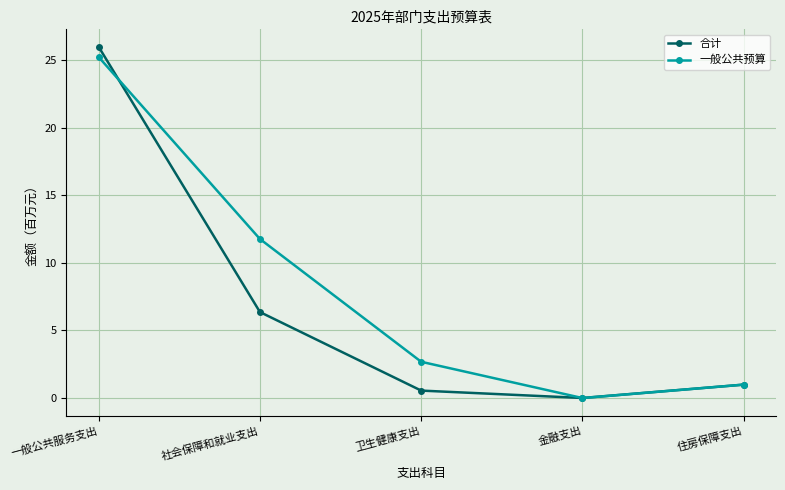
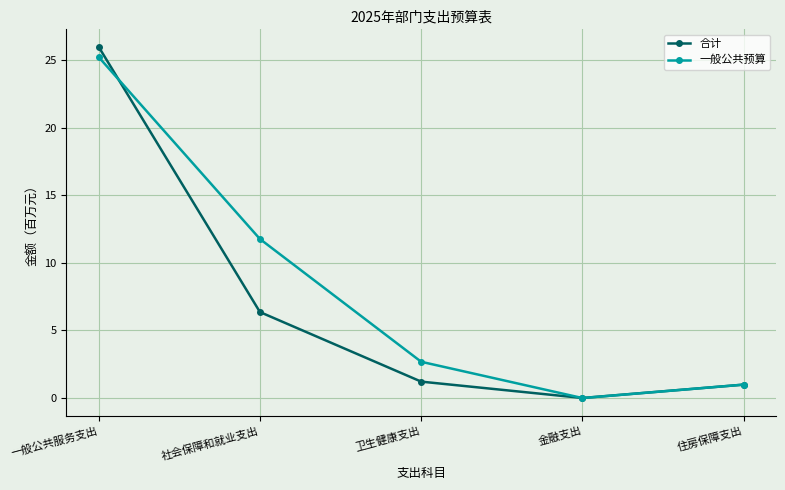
  {
    "合计": {
      "一般公共服务支出": 26.0,
      "社会保障和就业支出": 6.4,
-     "卫生健康支出": 0.6
+     "卫生健康支出": 1.2
    },
    "一般公共预算": {
      "一般公共服务支出": 25.2,
      "社会保障和就业支出": 11.8,
      "卫生健康支出": 2.7
    }
  }
